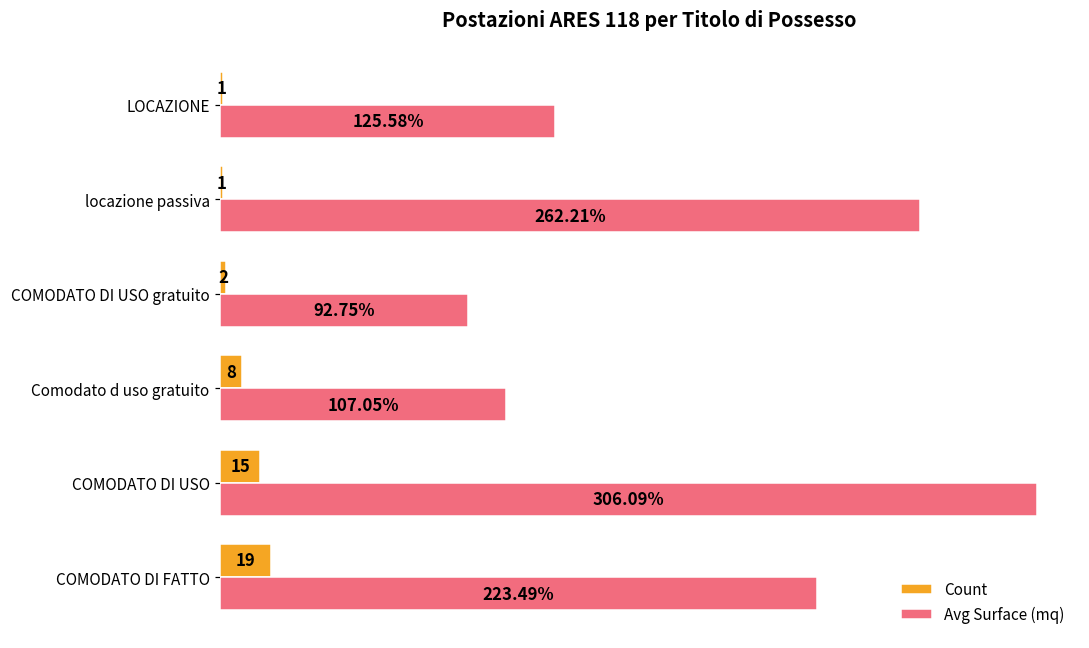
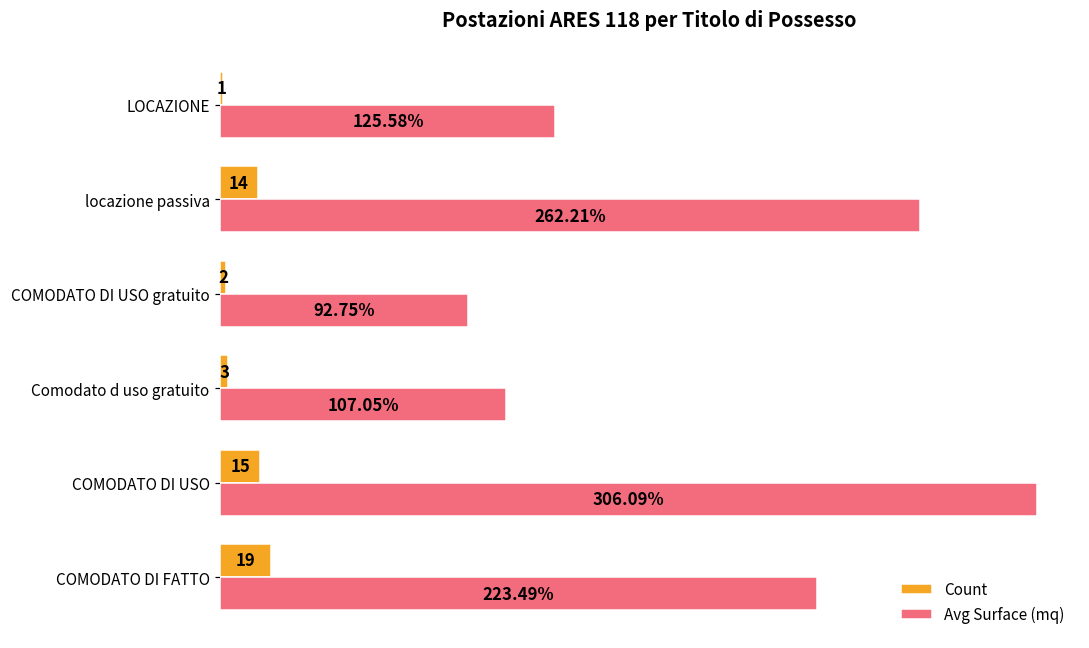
  {
    "Count": {
      "LOCAZIONE": "1",
-     "locazione passiva": "1",
+     "locazione passiva": "14",
      "COMODATO DI USO gratuito": "2",
-     "Comodato d uso gratuito": "8",
+     "Comodato d uso gratuito": "3",
      "COMODATO DI USO": "15",
      "COMODATO DI FATTO": "19"
    },
    "Avg Surface (mq)": {
      "LOCAZIONE": "125.58%",
      "locazione passiva": "262.21%",
      "COMODATO DI USO gratuito": "92.75%",
      "Comodato d uso gratuito": "107.05%",
      "COMODATO DI USO": "306.09%",
      "COMODATO DI FATTO": "223.49%"
    }
  }
